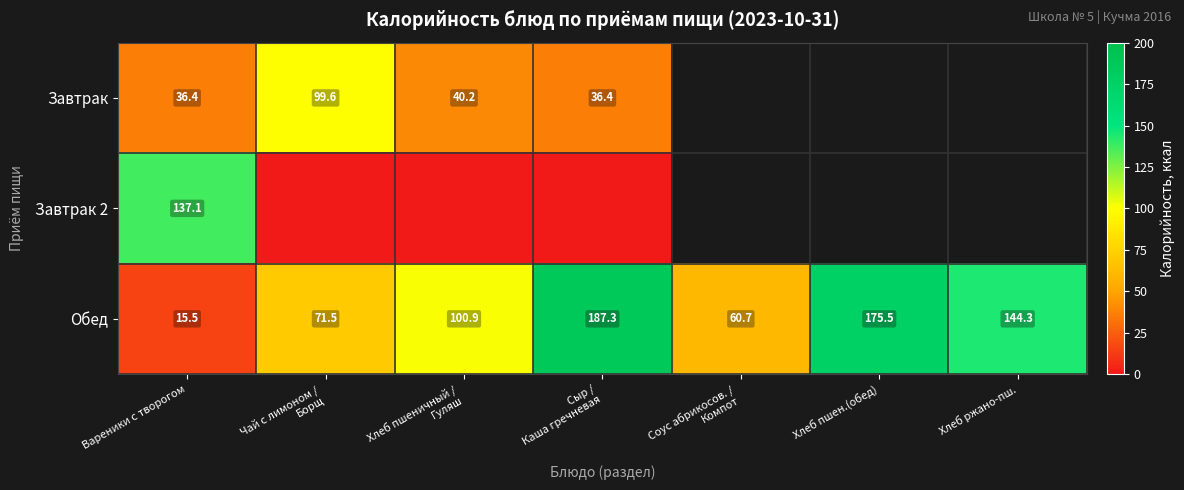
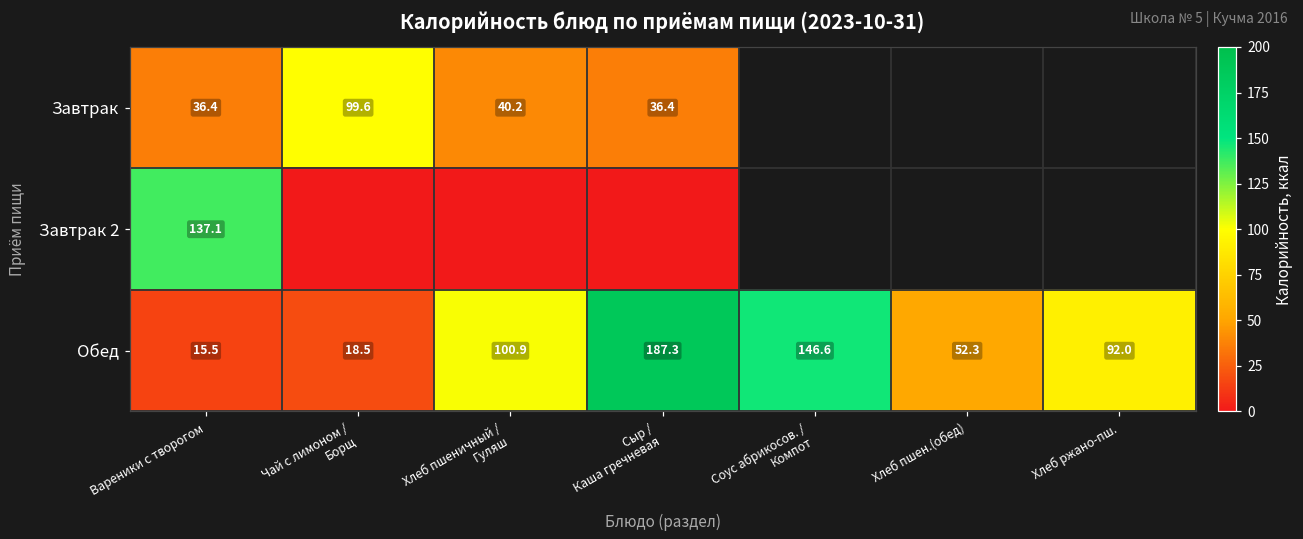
  {
    "Обед": {
-     "Чай с лимоном / Борщ": 71.5,
-     "Соус абрикосов. / Компот": 60.7,
-     "Хлеб пшен.(обед)": 175.5,
-     "Хлеб ржано-пш.": 144.3
+     "Чай с лимоном / Борщ": 18.5,
+     "Соус абрикосов. / Компот": 146.6,
+     "Хлеб пшен.(обед)": 52.3,
+     "Хлеб ржано-пш.": 92.0
    }
  }
